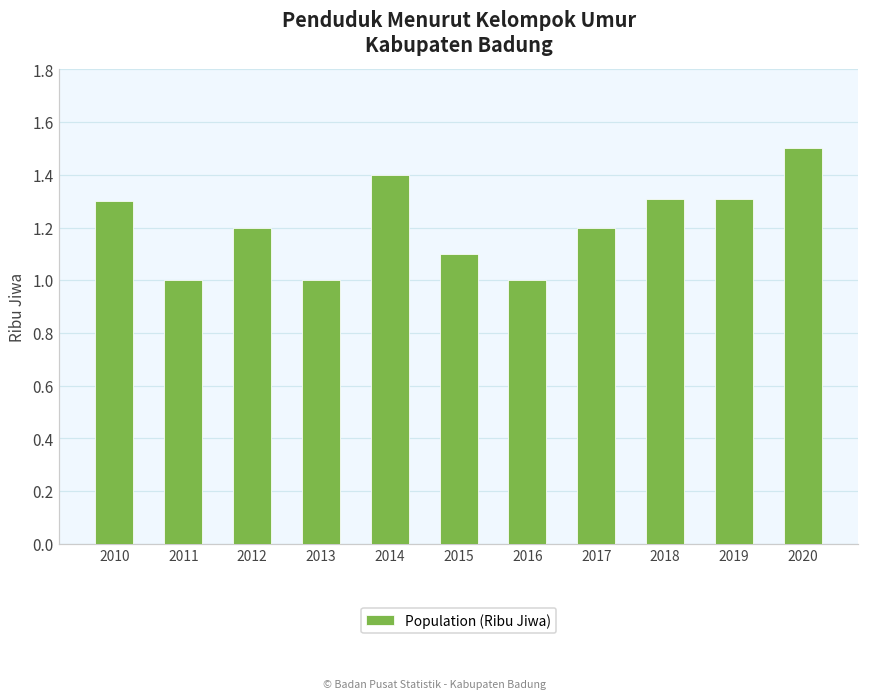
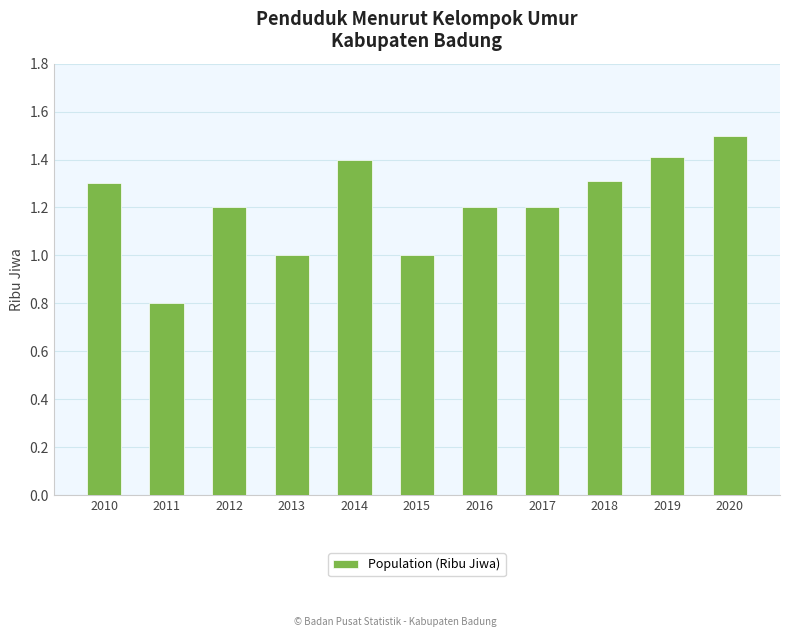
  {
    "2010": 1.30,
-   "2011": 1.0,
+   "2011": 0.8,
    "2012": 1.20,
    "2013": 1.00,
    "2014": 1.40,
-   "2015": 1.1,
-   "2016": 1.0,
+   "2015": 1.0,
+   "2016": 1.2,
    "2017": 1.20,
    "2018": 1.31,
-   "2019": 1.31,
+   "2019": 1.41,
    "2020": 1.50
  }
